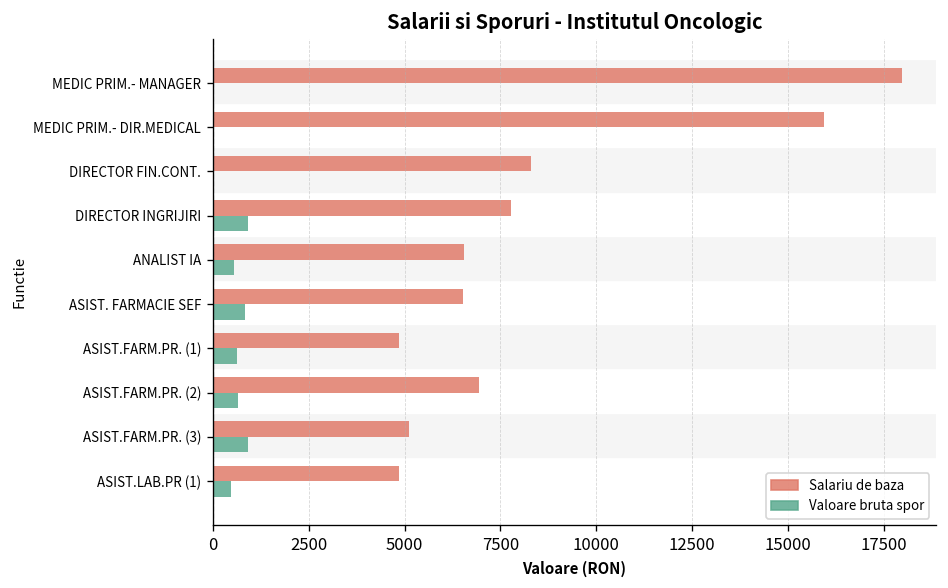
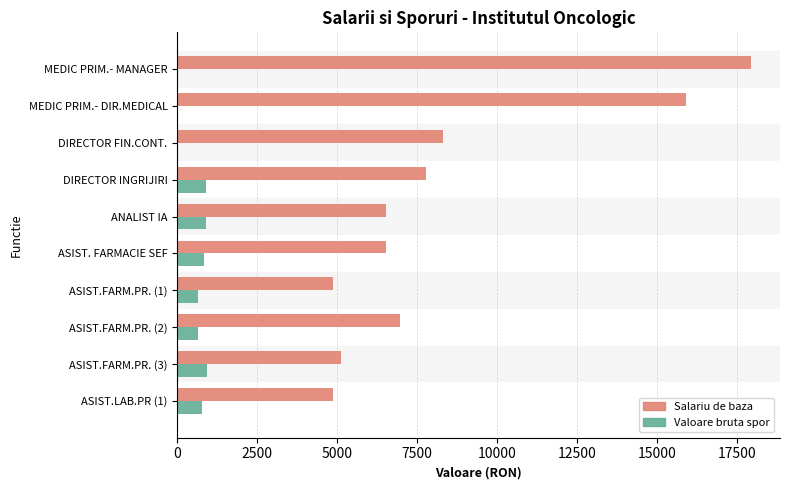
  {
    "Salariu de baza": {
      "MEDIC PRIM.- MANAGER": 18000,
      "MEDIC PRIM.- DIR.MEDICAL": 15900,
      "DIRECTOR FIN.CONT.": 8300,
      "DIRECTOR INGRIJIRI": 7800,
      "ANALIST IA": 6500,
      "ASIST. FARMACIE SEF": 6500,
      "ASIST.FARM.PR. (1)": 4900,
      "ASIST.FARM.PR. (2)": 7000,
      "ASIST.FARM.PR. (3)": 5100,
      "ASIST.LAB.PR (1)": 4900
    },
    "Valoare bruta spor": {
      "MEDIC PRIM.- MANAGER": 0,
      "MEDIC PRIM.- DIR.MEDICAL": 0,
      "DIRECTOR FIN.CONT.": 0,
      "DIRECTOR INGRIJIRI": 900,
-     "ANALIST IA": 600,
+     "ANALIST IA": 900,
      "ASIST. FARMACIE SEF": 800,
      "ASIST.FARM.PR. (1)": 600,
      "ASIST.FARM.PR. (2)": 600,
      "ASIST.FARM.PR. (3)": 900,
-     "ASIST.LAB.PR (1)": 500
+     "ASIST.LAB.PR (1)": 800
    }
  }
